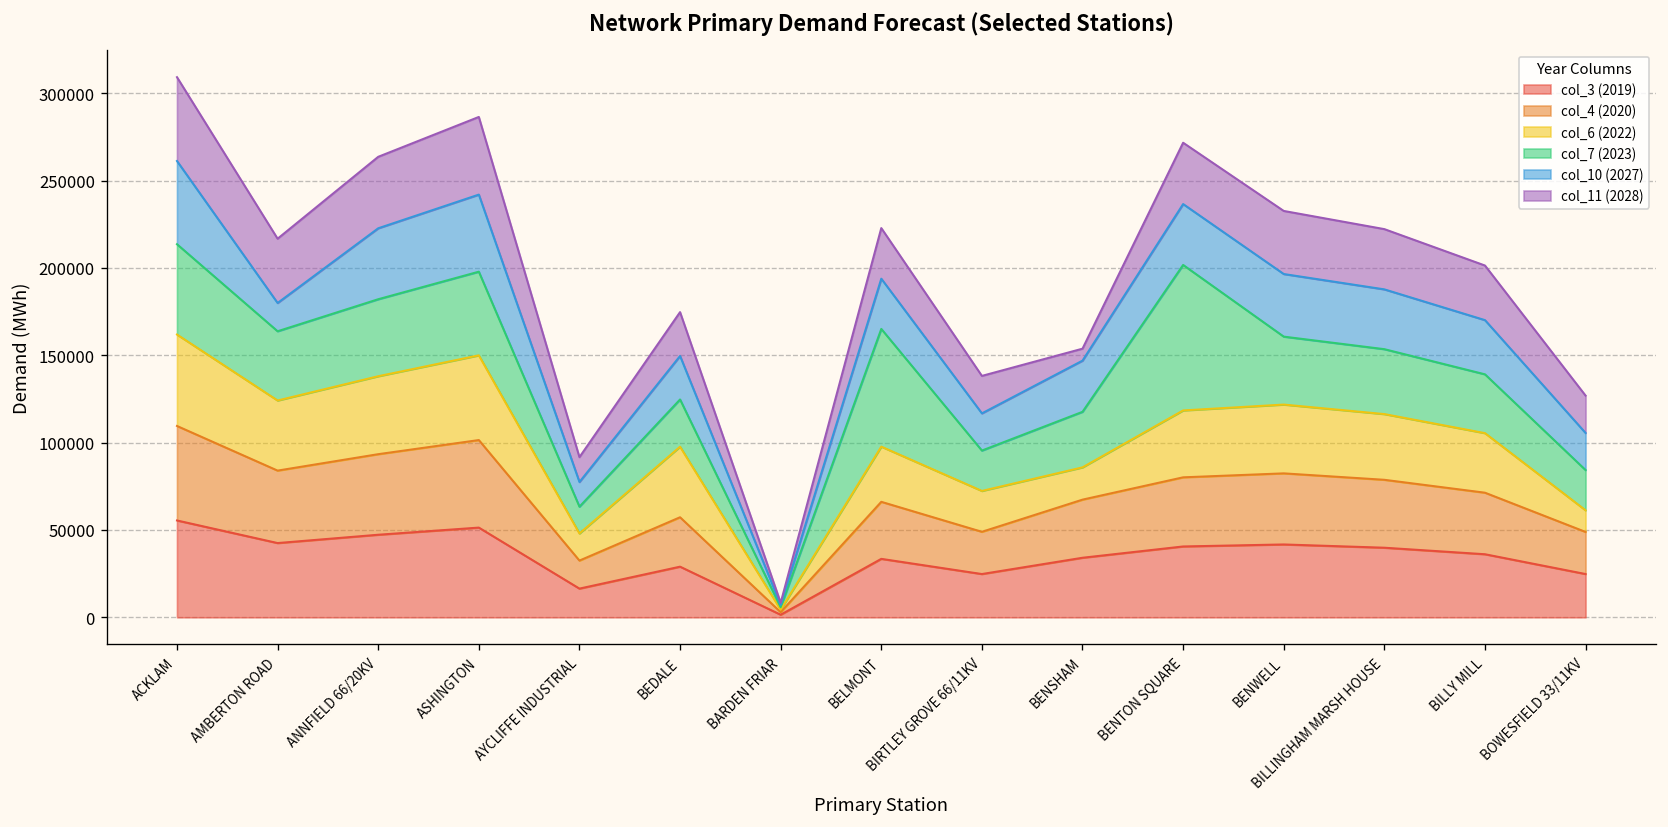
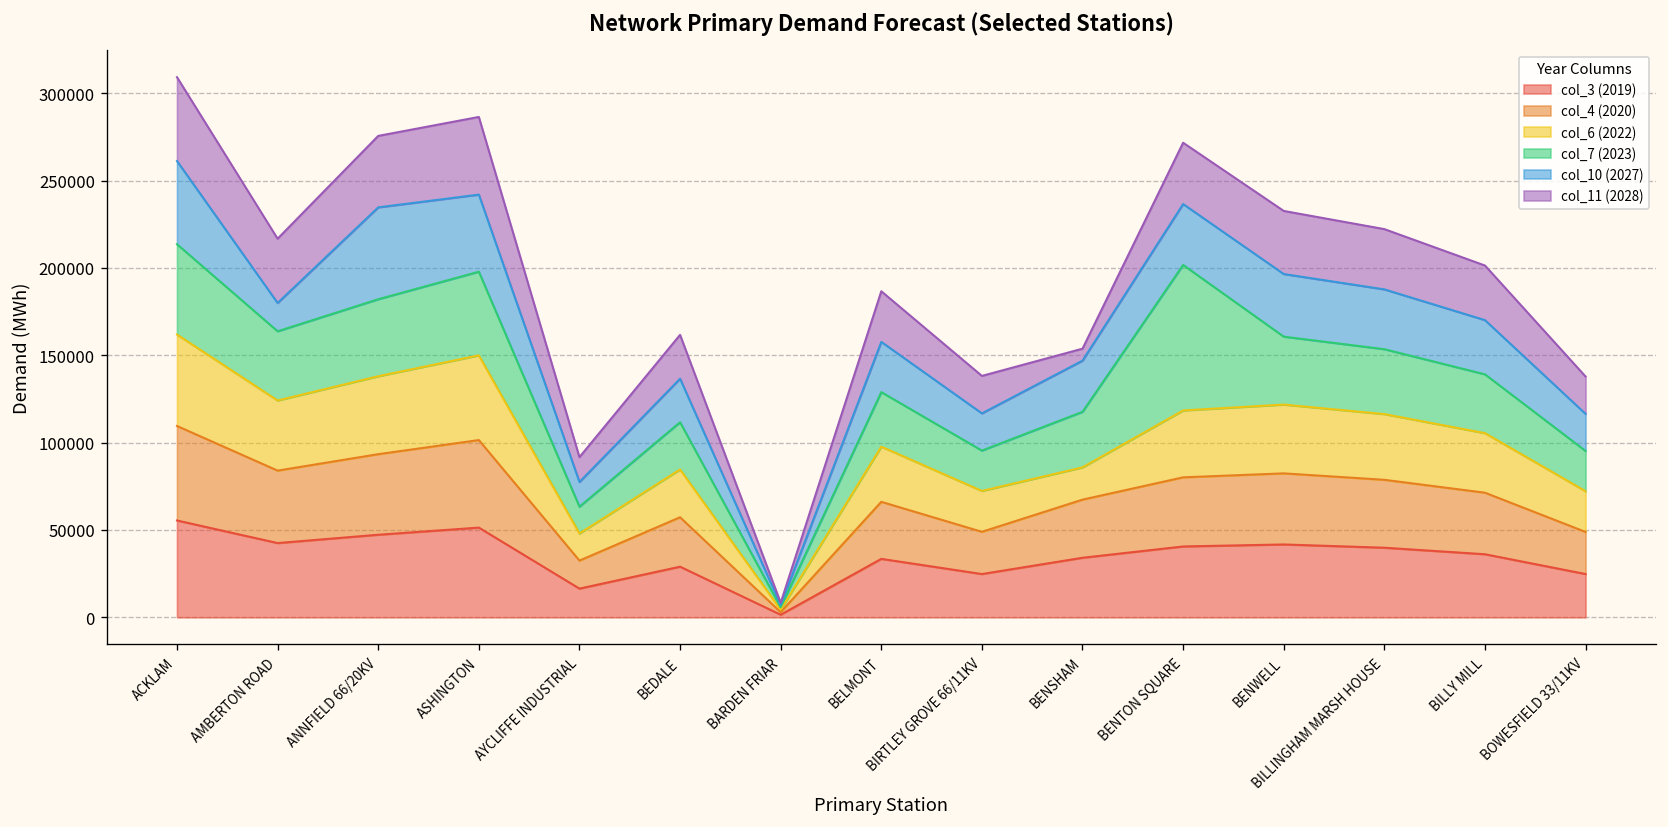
  {
    "col_6 (2022)": {
      "ACKLAM": 52000,
      "AMBERTON ROAD": 40000,
      "ANNFIELD 66/20KV": 45000,
      "ASHINGTON": 48000,
      "AYCLIFFE INDUSTRIAL": 16000,
-     "BEDALE": 40000,
+     "BEDALE": 27000,
      "BELMONT": 32000,
      "BIRTLEY GROVE 66/11KV": 23000,
      "BENSHAM": 18000,
      "BENTON SQUARE": 38000,
      "BENWELL": 39000,
      "BILLINGHAM MARSH HOUSE": 38000,
      "BILLY MILL": 34000,
-     "BOWESFIELD 33/11KV": 12000
+     "BOWESFIELD 33/11KV": 23000
    },
    "col_7 (2023)": {
      "ACKLAM": 52000,
      "AMBERTON ROAD": 40000,
      "ANNFIELD 66/20KV": 44000,
      "ASHINGTON": 48000,
      "AYCLIFFE INDUSTRIAL": 15000,
      "BEDALE": 27000,
-     "BELMONT": 67000,
+     "BELMONT": 31000,
      "BIRTLEY GROVE 66/11KV": 23000,
      "BENSHAM": 32000,
      "BENTON SQUARE": 83000,
      "BENWELL": 39000,
      "BILLINGHAM MARSH HOUSE": 37000,
      "BILLY MILL": 34000,
      "BOWESFIELD 33/11KV": 23000
    },
    "col_10 (2027)": {
      "ACKLAM": 48000,
      "AMBERTON ROAD": 16000,
-     "ANNFIELD 66/20KV": 41000,
+     "ANNFIELD 66/20KV": 53000,
      "ASHINGTON": 44000,
      "AYCLIFFE INDUSTRIAL": 14000,
      "BEDALE": 25000,
      "BELMONT": 29000,
      "BIRTLEY GROVE 66/11KV": 21000,
      "BENSHAM": 29000,
      "BENTON SQUARE": 35000,
      "BENWELL": 36000,
      "BILLINGHAM MARSH HOUSE": 34000,
      "BILLY MILL": 31000,
      "BOWESFIELD 33/11KV": 21000
    },
    "col_11 (2028)": {
      "ACKLAM": 48000,
      "AMBERTON ROAD": 37000,
      "ANNFIELD 66/20KV": 41000,
      "ASHINGTON": 44000,
      "AYCLIFFE INDUSTRIAL": 14000,
      "BEDALE": 25000,
      "BELMONT": 29000,
      "BIRTLEY GROVE 66/11KV": 21000,
      "BENSHAM": 7000,
      "BENTON SQUARE": 35000,
      "BENWELL": 36000,
      "BILLINGHAM MARSH HOUSE": 34000,
      "BILLY MILL": 31000,
      "BOWESFIELD 33/11KV": 21000
    }
  }
